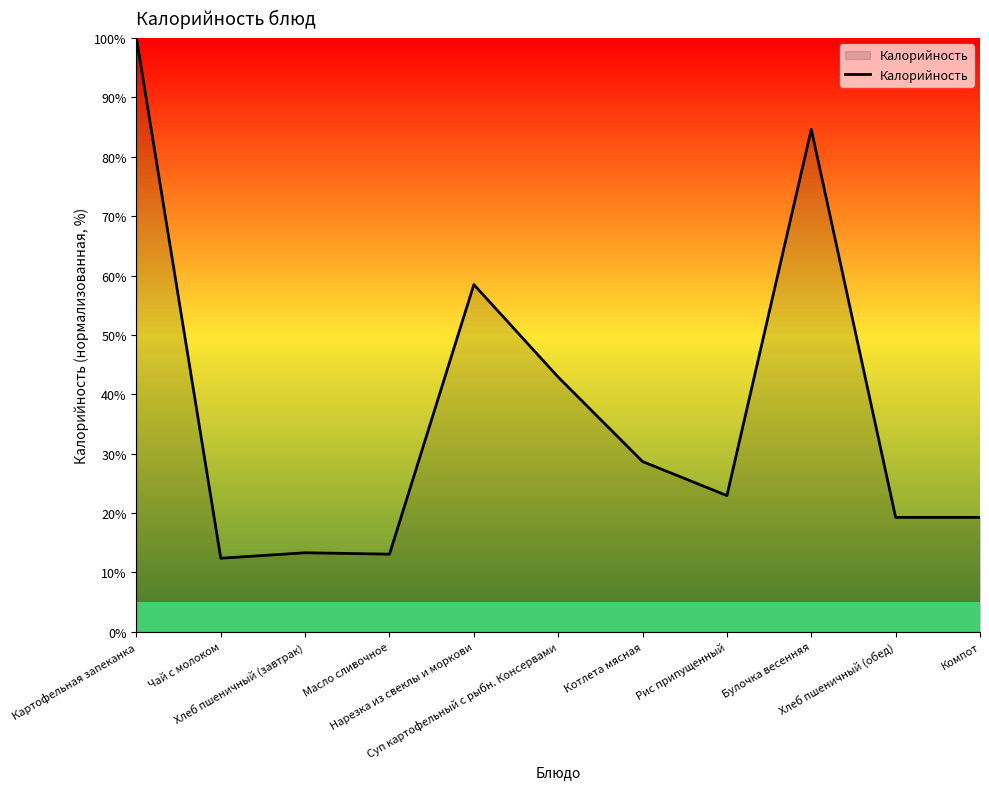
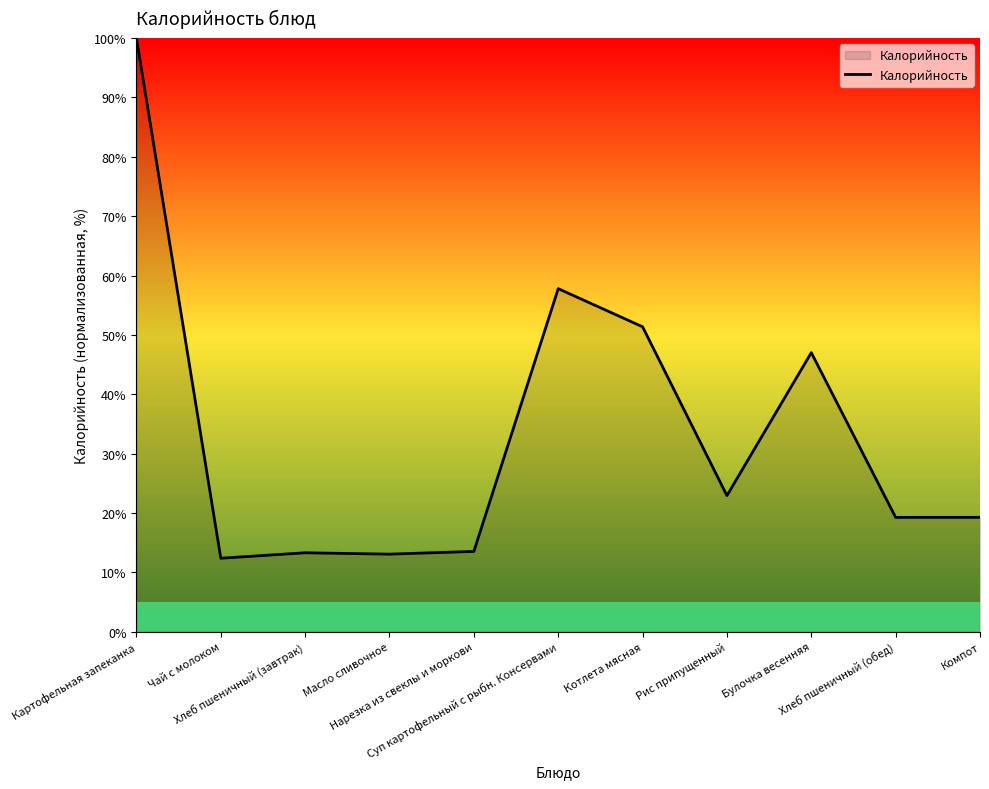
  {
    "Картофельная запеканка": "100%",
    "Чай с молоком": "12%",
    "Хлеб пшеничный (завтрак)": "13%",
    "Масло сливочное": "13%",
-   "Нарезка из свеклы и моркови": "58%",
-   "Суп картофельный с рыбн. Консервами": "43%",
-   "Котлета мясная": "29%",
+   "Нарезка из свеклы и моркови": "14%",
+   "Суп картофельный с рыбн. Консервами": "58%",
+   "Котлета мясная": "51%",
    "Рис припущенный": "23%",
-   "Булочка весенняя": "85%",
+   "Булочка весенняя": "47%",
    "Хлеб пшеничный (обед)": "19%",
    "Компот": "19%"
  }
